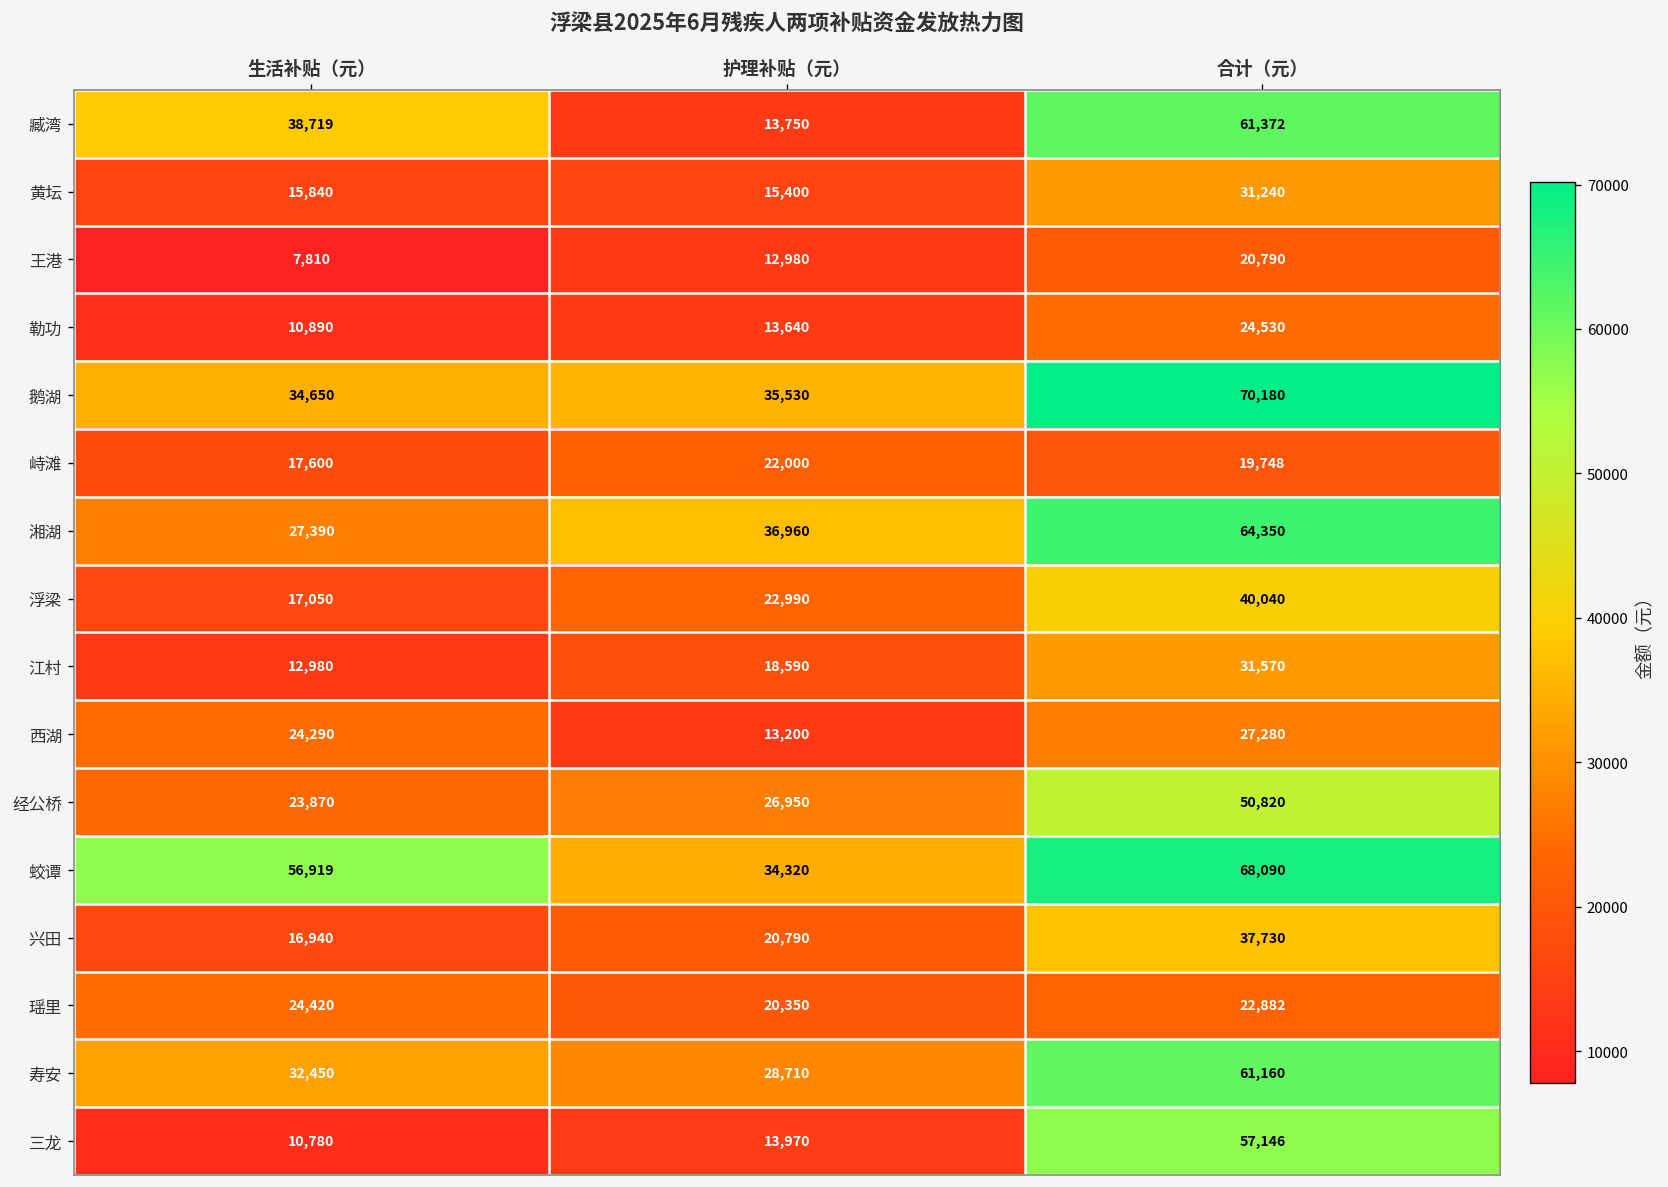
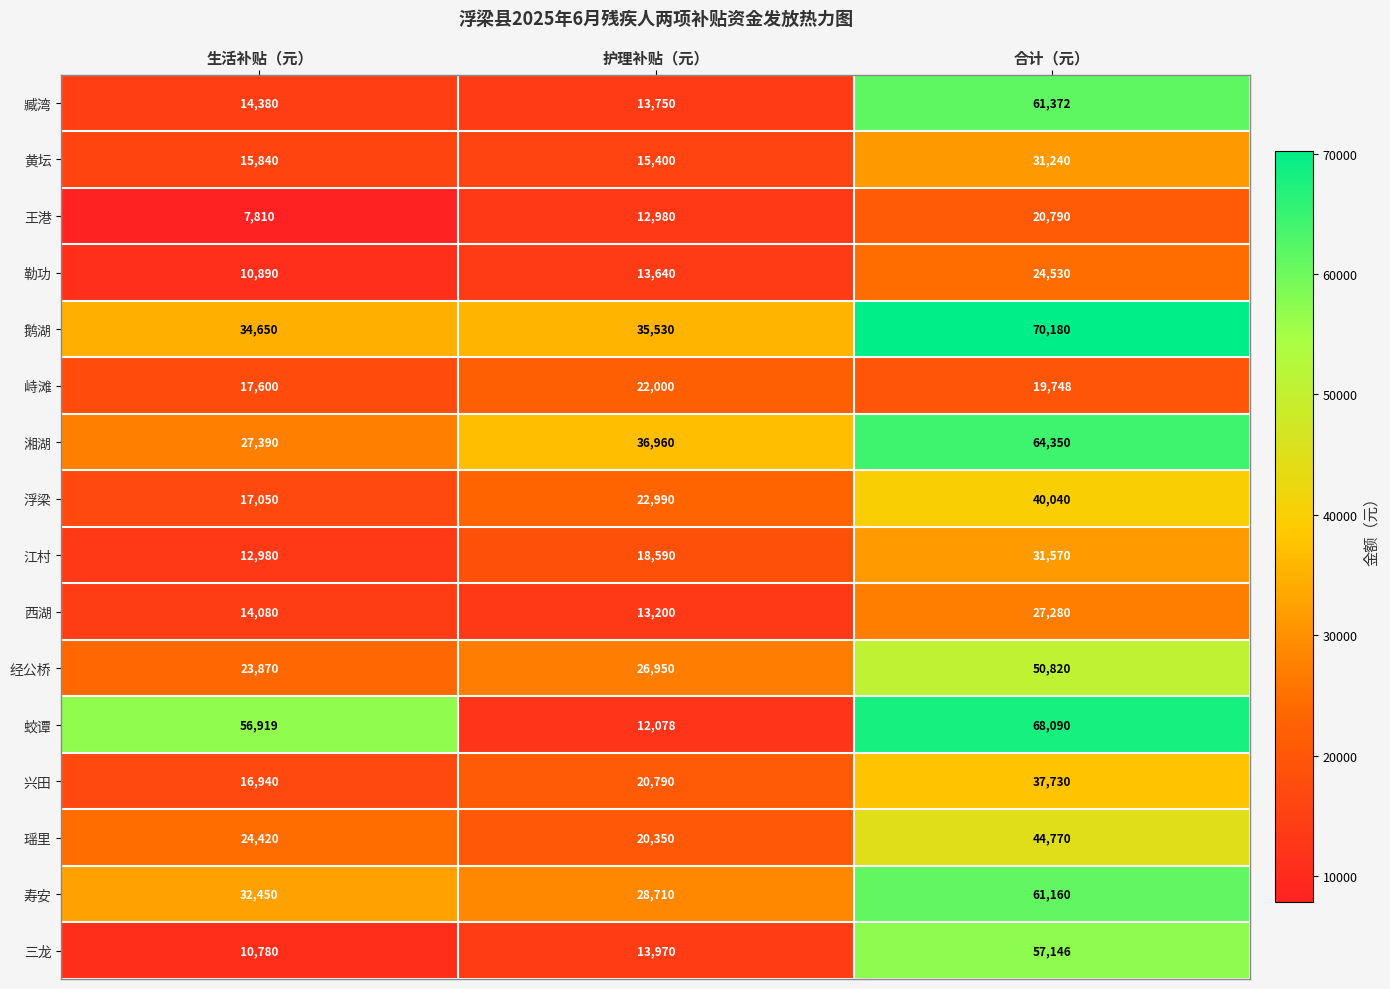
  {
    "臧湾": {
-     "生活补贴（元）": "38,719",
+     "生活补贴（元）": "14,380",
      "护理补贴（元）": "13,750",
      "合计（元）": "61,372"
    },
    "黄坛": {
      "生活补贴（元）": "15,840",
      "护理补贴（元）": "15,400",
      "合计（元）": "31,240"
    },
    "王港": {
      "生活补贴（元）": "7,810",
      "护理补贴（元）": "12,980",
      "合计（元）": "20,790"
    },
    "勒功": {
      "生活补贴（元）": "10,890",
      "护理补贴（元）": "13,640",
      "合计（元）": "24,530"
    },
    "鹅湖": {
      "生活补贴（元）": "34,650",
      "护理补贴（元）": "35,530",
      "合计（元）": "70,180"
    },
    "峙滩": {
      "生活补贴（元）": "17,600",
      "护理补贴（元）": "22,000",
      "合计（元）": "19,748"
    },
    "湘湖": {
      "生活补贴（元）": "27,390",
      "护理补贴（元）": "36,960",
      "合计（元）": "64,350"
    },
    "浮梁": {
      "生活补贴（元）": "17,050",
      "护理补贴（元）": "22,990",
      "合计（元）": "40,040"
    },
    "江村": {
      "生活补贴（元）": "12,980",
      "护理补贴（元）": "18,590",
      "合计（元）": "31,570"
    },
    "西湖": {
-     "生活补贴（元）": "24,290",
+     "生活补贴（元）": "14,080",
      "护理补贴（元）": "13,200",
      "合计（元）": "27,280"
    },
    "经公桥": {
      "生活补贴（元）": "23,870",
      "护理补贴（元）": "26,950",
      "合计（元）": "50,820"
    },
    "蛟谭": {
      "生活补贴（元）": "56,919",
-     "护理补贴（元）": "34,320",
+     "护理补贴（元）": "12,078",
      "合计（元）": "68,090"
    },
    "兴田": {
      "生活补贴（元）": "16,940",
      "护理补贴（元）": "20,790",
      "合计（元）": "37,730"
    },
    "瑶里": {
      "生活补贴（元）": "24,420",
      "护理补贴（元）": "20,350",
-     "合计（元）": "22,882"
+     "合计（元）": "44,770"
    },
    "寿安": {
      "生活补贴（元）": "32,450",
      "护理补贴（元）": "28,710",
      "合计（元）": "61,160"
    },
    "三龙": {
      "生活补贴（元）": "10,780",
      "护理补贴（元）": "13,970",
      "合计（元）": "57,146"
    }
  }
